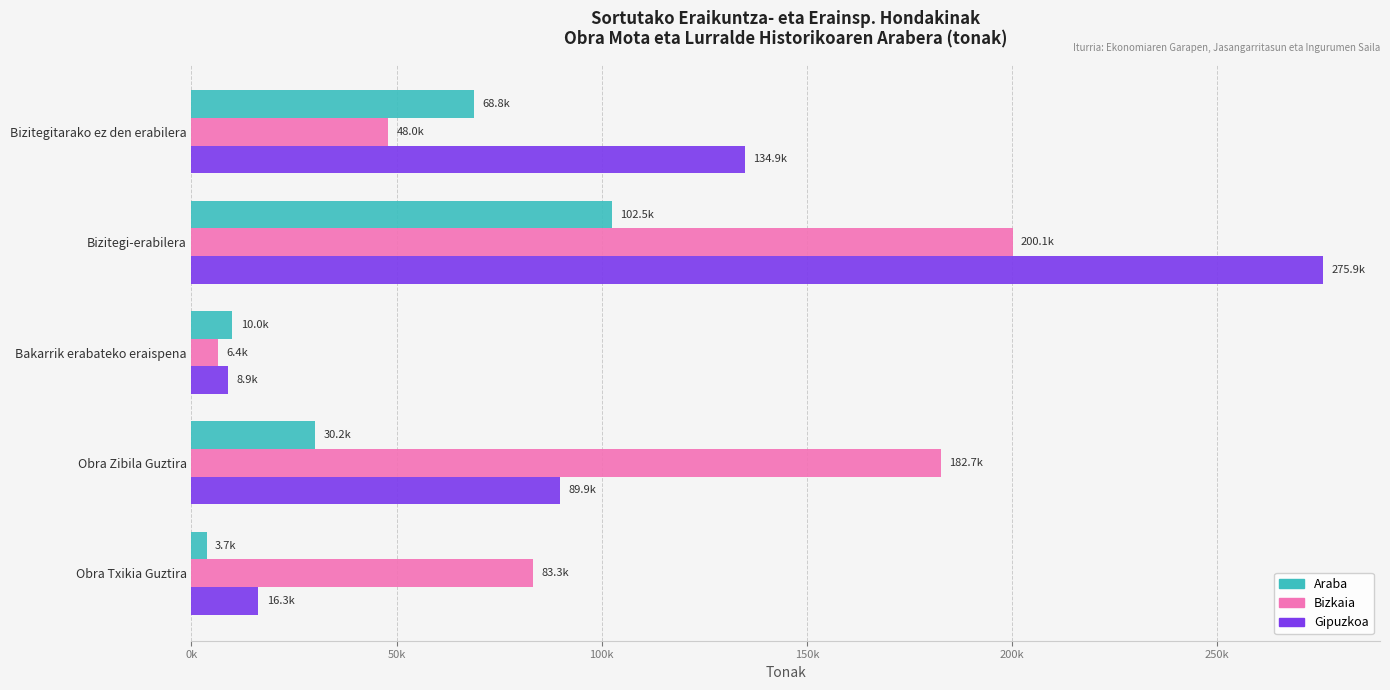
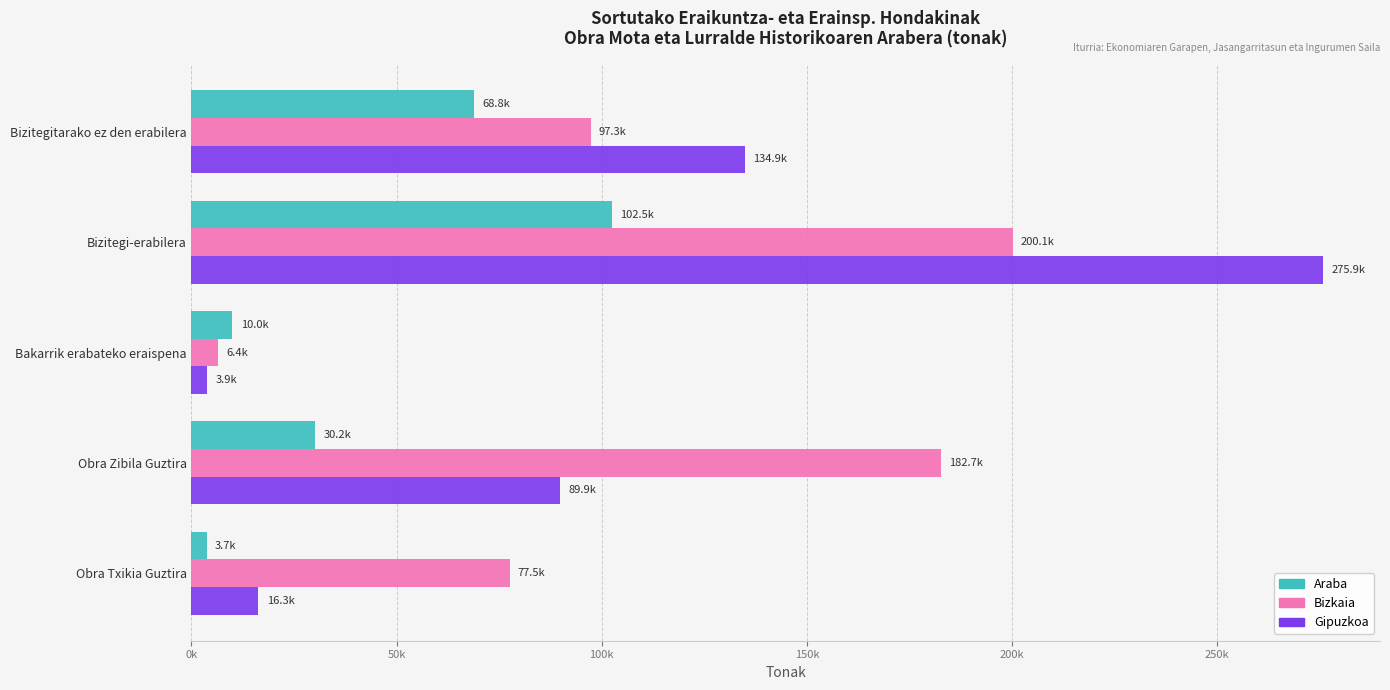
  {
    "Araba": {
      "Bizitegitarako ez den erabilera": "68.8k",
      "Bizitegi-erabilera": "102.5k",
      "Bakarrik erabateko eraispena": "10.0k",
      "Obra Zibila Guztira": "30.2k",
      "Obra Txikia Guztira": "3.7k"
    },
    "Bizkaia": {
-     "Bizitegitarako ez den erabilera": "48.0k",
+     "Bizitegitarako ez den erabilera": "97.3k",
      "Bizitegi-erabilera": "200.1k",
      "Bakarrik erabateko eraispena": "6.4k",
      "Obra Zibila Guztira": "182.7k",
-     "Obra Txikia Guztira": "83.3k"
+     "Obra Txikia Guztira": "77.5k"
    },
    "Gipuzkoa": {
      "Bizitegitarako ez den erabilera": "134.9k",
      "Bizitegi-erabilera": "275.9k",
-     "Bakarrik erabateko eraispena": "8.9k",
+     "Bakarrik erabateko eraispena": "3.9k",
      "Obra Zibila Guztira": "89.9k",
      "Obra Txikia Guztira": "16.3k"
    }
  }
